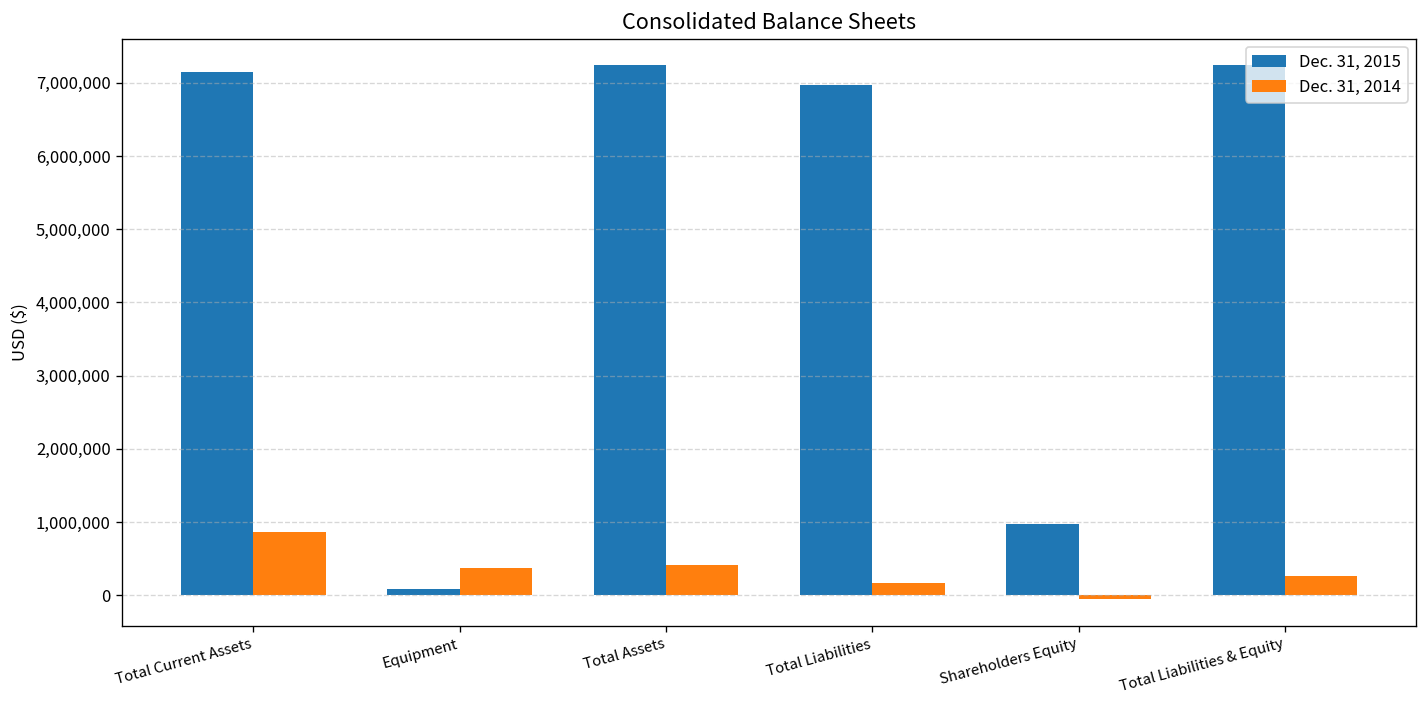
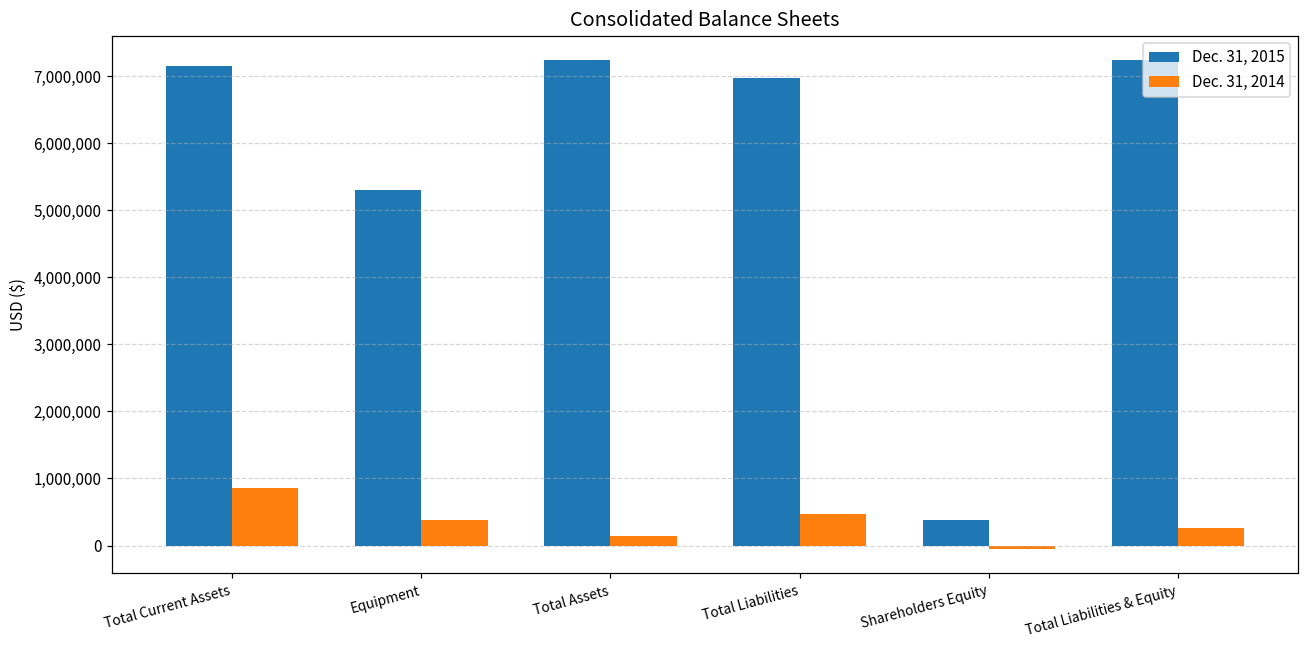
  {
    "Dec. 31, 2015": {
      "Total Current Assets": "7,200,000",
-     "Equipment": "100,000",
+     "Equipment": "5,300,000",
      "Total Assets": "7,200,000",
      "Total Liabilities": "7,000,000",
-     "Shareholders Equity": "1,000,000"
+     "Shareholders Equity": "400,000"
    },
    "Dec. 31, 2014": {
      "Total Current Assets": "900,000",
      "Equipment": "400,000",
-     "Total Assets": "400,000",
-     "Total Liabilities": "200,000",
+     "Total Assets": "100,000",
+     "Total Liabilities": "500,000",
      "Shareholders Equity": "-100,000",
      "Total Liabilities & Equity": "300,000"
    }
  }
